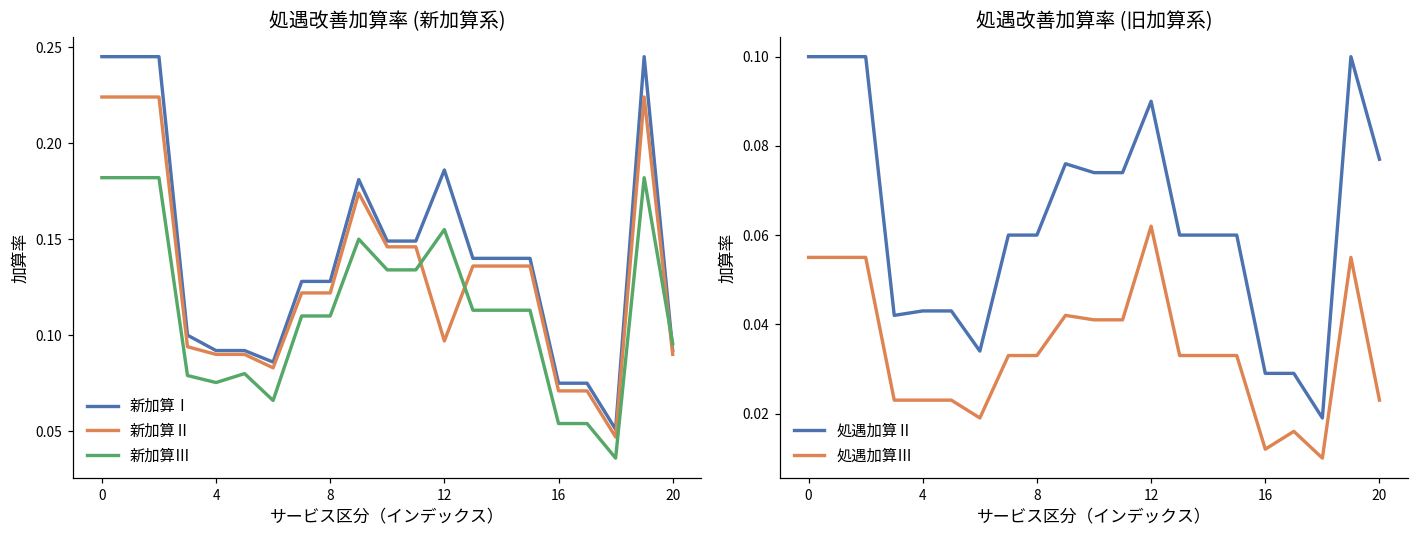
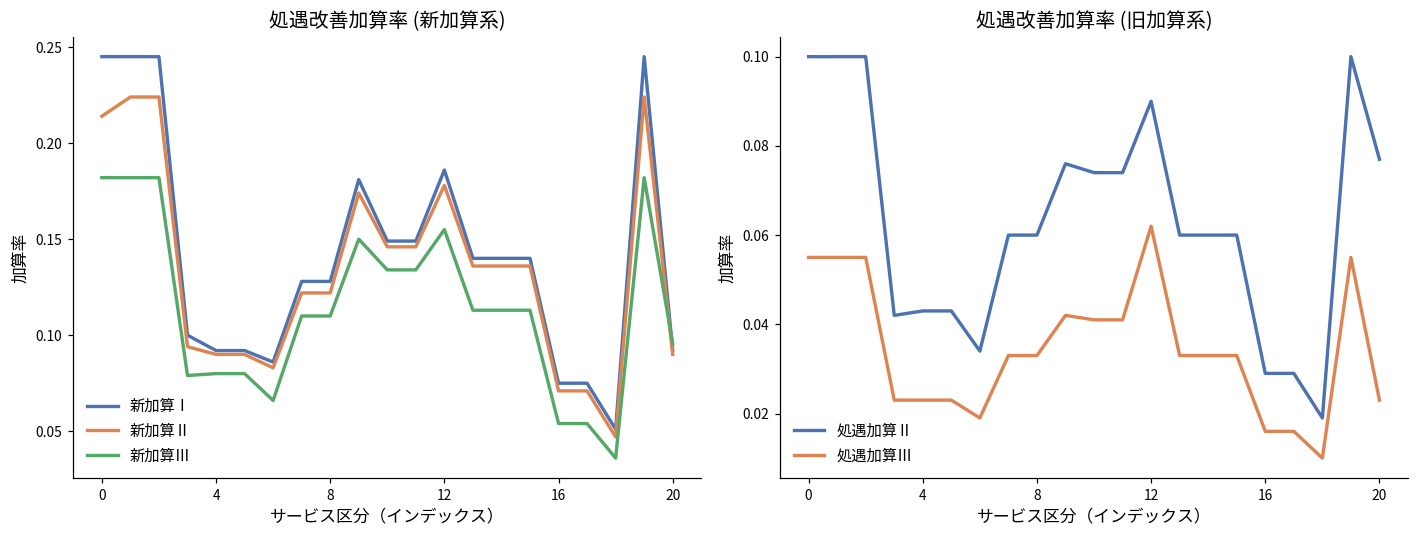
  {
    "処遇改善加算率 (新加算系)": {
      "新加算Ⅰ": {
        "0": 0.245,
        "4": 0.092,
        "8": 0.128,
        "12": 0.186,
        "16": 0.075,
        "20": 0.092
      },
      "新加算Ⅱ": {
-       "0": 0.224,
+       "0": 0.214,
        "4": 0.090,
        "8": 0.122,
-       "12": 0.097,
+       "12": 0.178,
        "16": 0.071,
        "20": 0.090
      },
      "新加算Ⅲ": {
        "0": 0.182,
-       "4": 0.075,
+       "4": 0.080,
        "8": 0.110,
        "12": 0.155,
        "16": 0.054,
        "20": 0.096
      }
    },
    "処遇改善加算率 (旧加算系)": {
      "処遇加算Ⅱ": {
        "0": 0.100,
        "4": 0.043,
        "8": 0.060,
        "12": 0.090,
        "16": 0.029,
        "20": 0.077
      },
      "処遇加算Ⅲ": {
        "0": 0.055,
        "4": 0.023,
        "8": 0.033,
        "12": 0.062,
-       "16": 0.012,
+       "16": 0.016,
        "20": 0.023
      }
    }
  }
